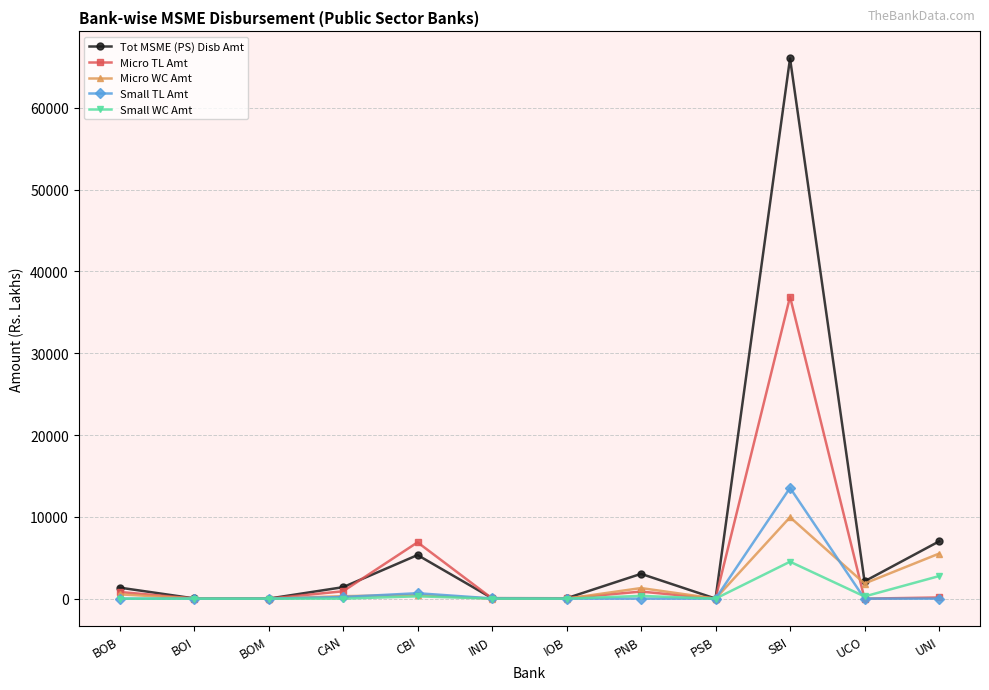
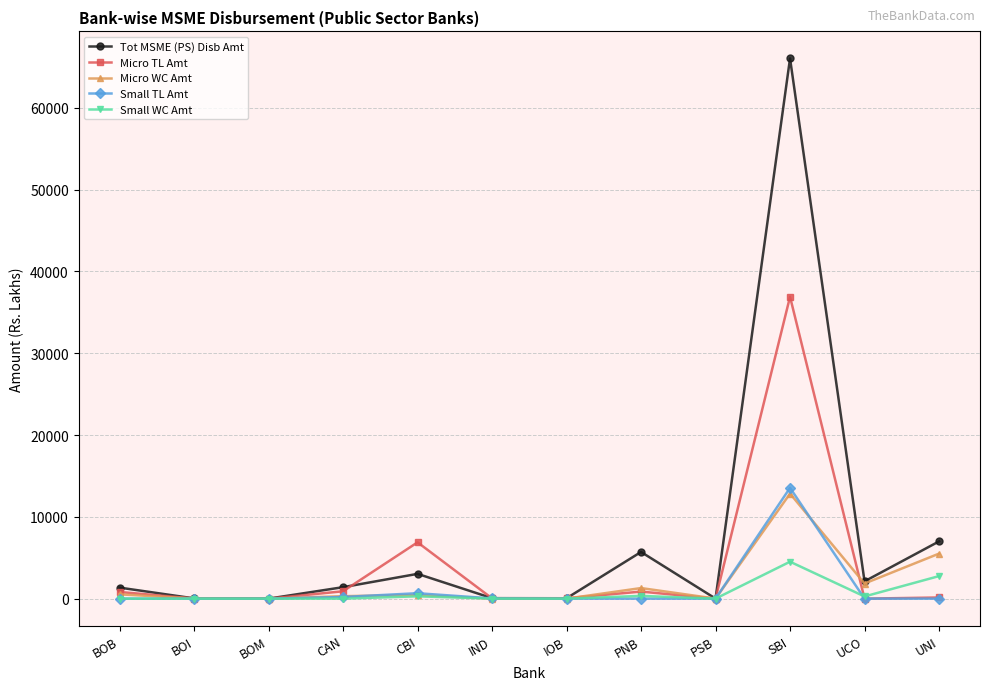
  {
    "Tot MSME (PS) Disb Amt": {
      "BOB": 1000,
      "CAN": 1000,
-     "CBI": 5000,
-     "PNB": 3000,
+     "CBI": 3000,
+     "PNB": 6000,
      "SBI": 66000,
      "UNI": 7000
    },
    "Micro TL Amt": {
      "CAN": 1000,
      "CBI": 7000,
      "PNB": 1000,
      "SBI": 37000
    },
    "Micro WC Amt": {
      "PNB": 1000,
-     "SBI": 10000,
+     "SBI": 13000,
      "UNI": 6000
    },
    "Small TL Amt": {
      "PNB": 0,
      "SBI": 14000
    },
    "Small WC Amt": {
      "PNB": 0,
      "SBI": 5000,
      "UNI": 3000
    }
  }
